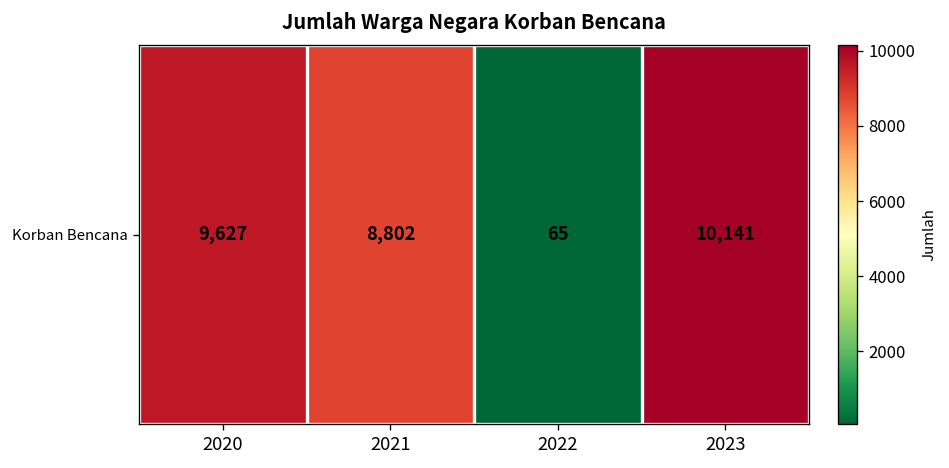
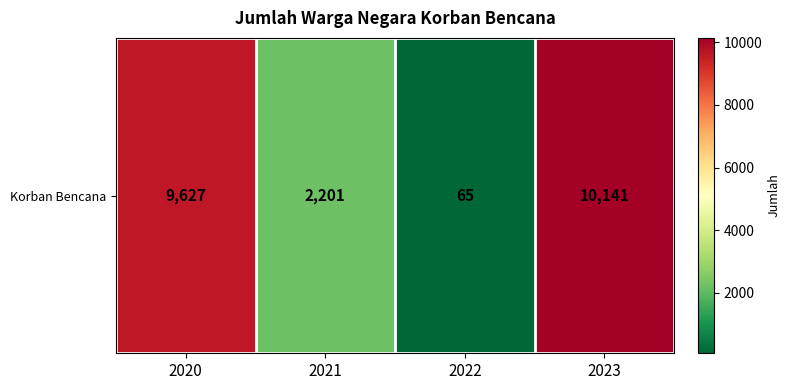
  {
    "Korban Bencana": {
      "2020": "9,627",
-     "2021": "8,802",
+     "2021": "2,201",
      "2022": "65",
      "2023": "10,141"
    }
  }
